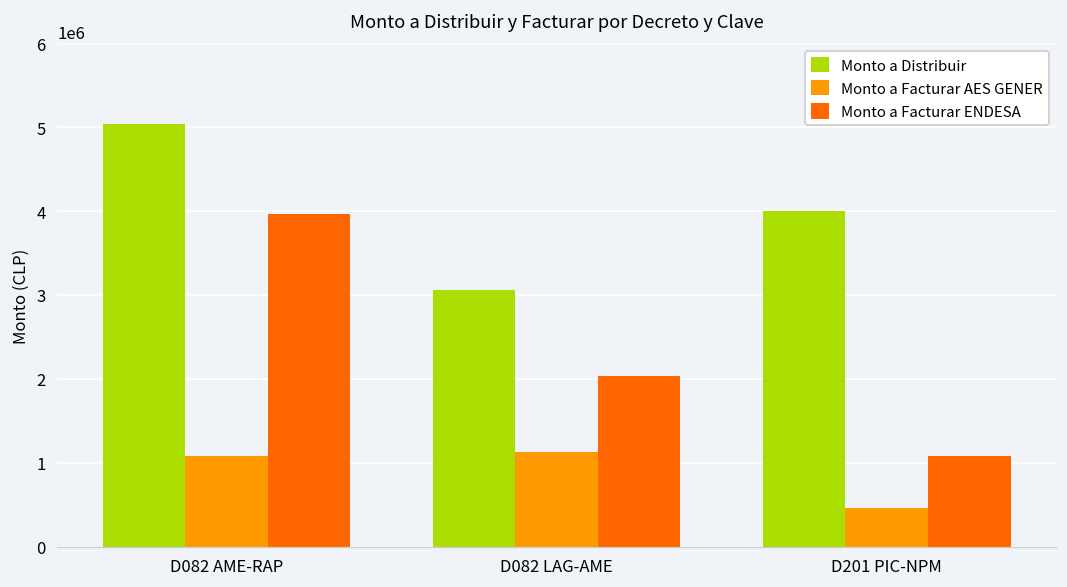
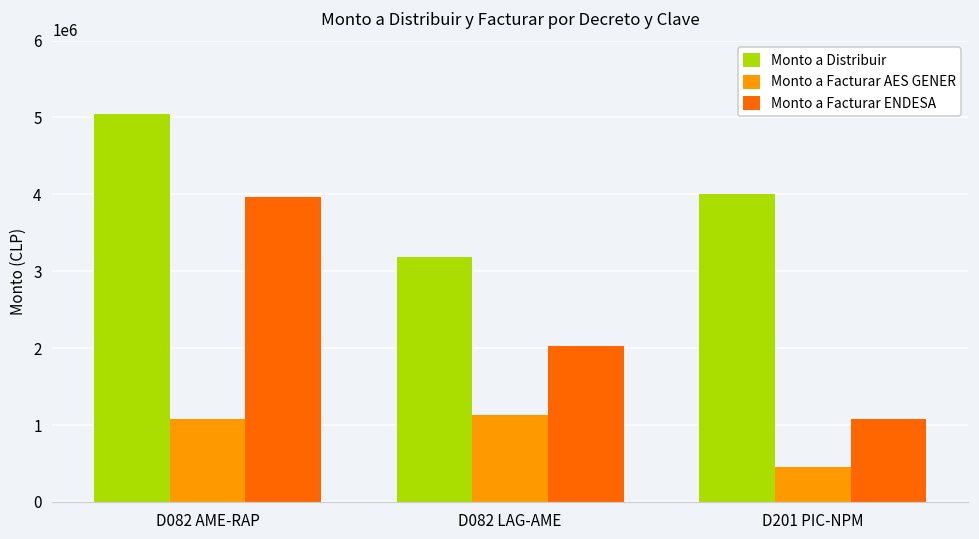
  {
    "Monto a Distribuir": {
      "D082 AME-RAP": 5000000,
-     "D082 LAG-AME": 3100000,
+     "D082 LAG-AME": 3200000,
      "D201 PIC-NPM": 4000000
    }
  }
